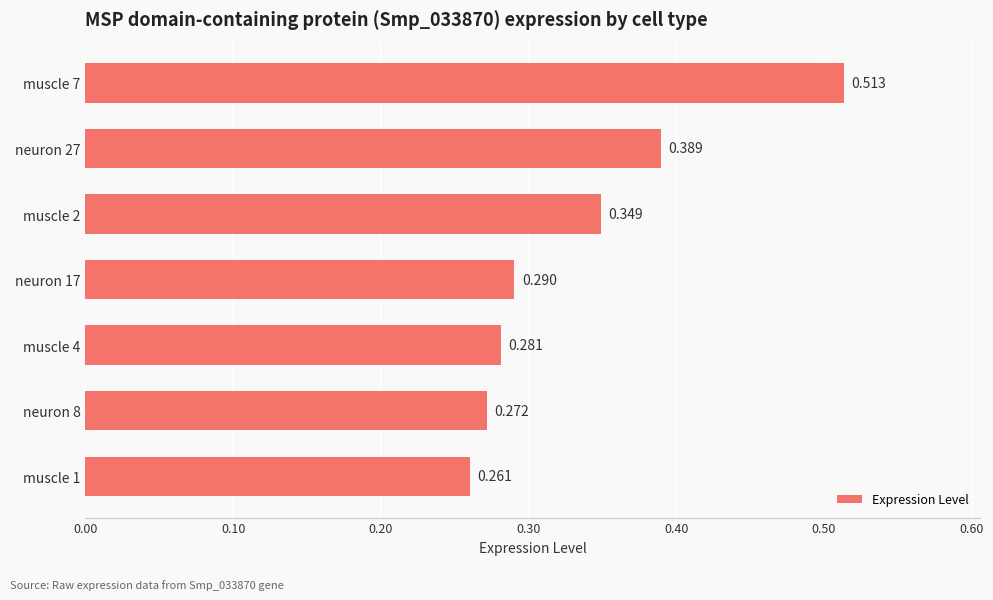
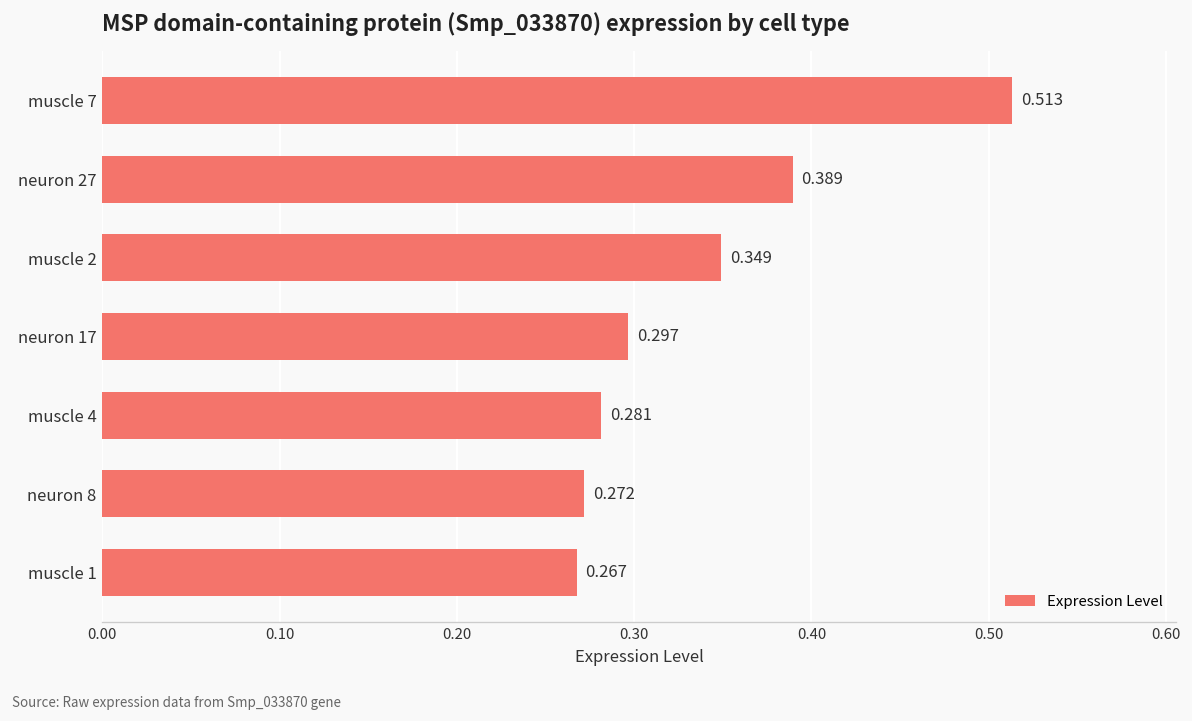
  {
    "muscle 7": 0.513,
    "neuron 27": 0.389,
    "muscle 2": 0.349,
-   "neuron 17": 0.290,
+   "neuron 17": 0.297,
    "muscle 4": 0.281,
    "neuron 8": 0.272,
-   "muscle 1": 0.261
+   "muscle 1": 0.267
  }
